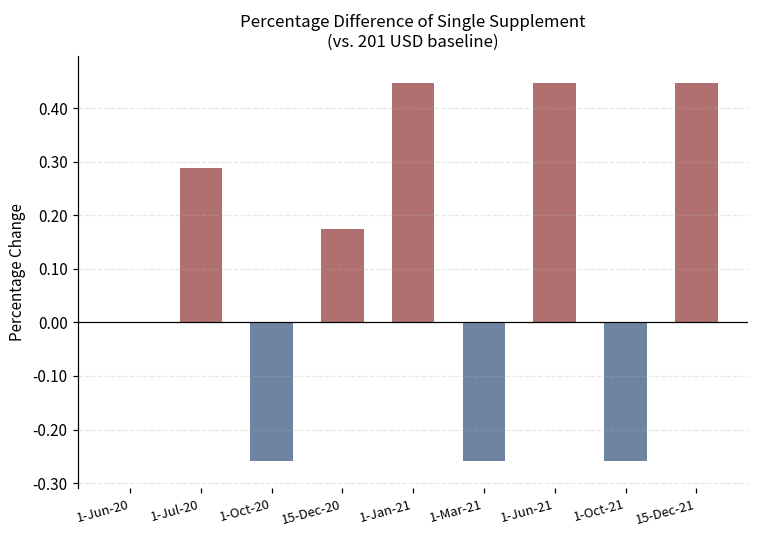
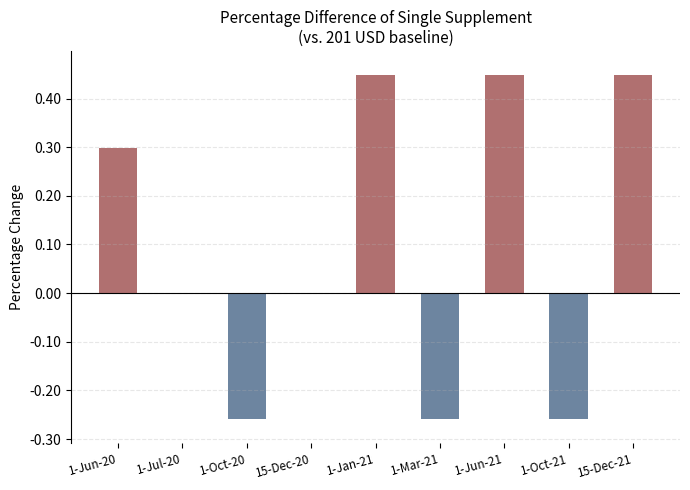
  {
-   "1-Jun-20": 0.00,
-   "1-Jul-20": 0.29,
+   "1-Jun-20": 0.30,
+   "1-Jul-20": 0.00,
    "1-Oct-20": -0.26,
-   "15-Dec-20": 0.17,
+   "15-Dec-20": 0.00,
    "1-Jan-21": 0.45,
    "1-Mar-21": -0.26,
    "1-Jun-21": 0.45,
    "1-Oct-21": -0.26,
    "15-Dec-21": 0.45
  }
